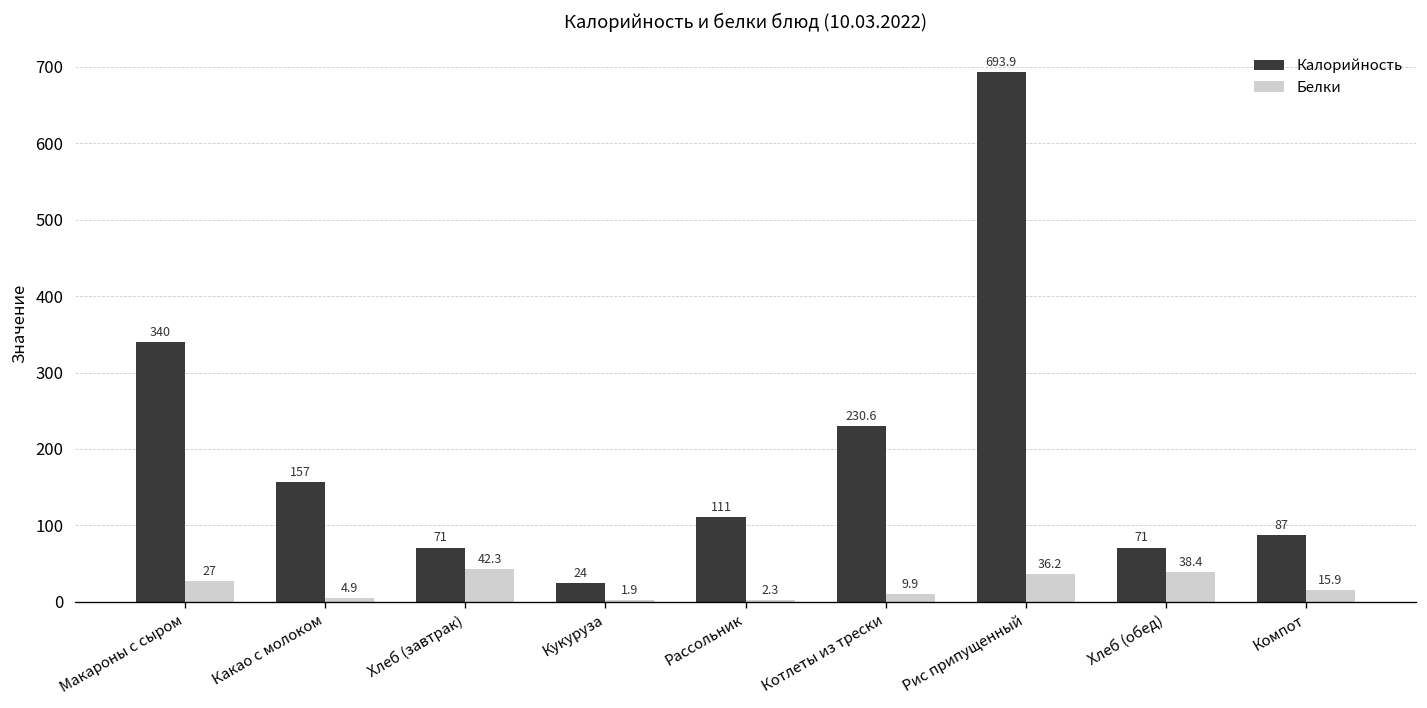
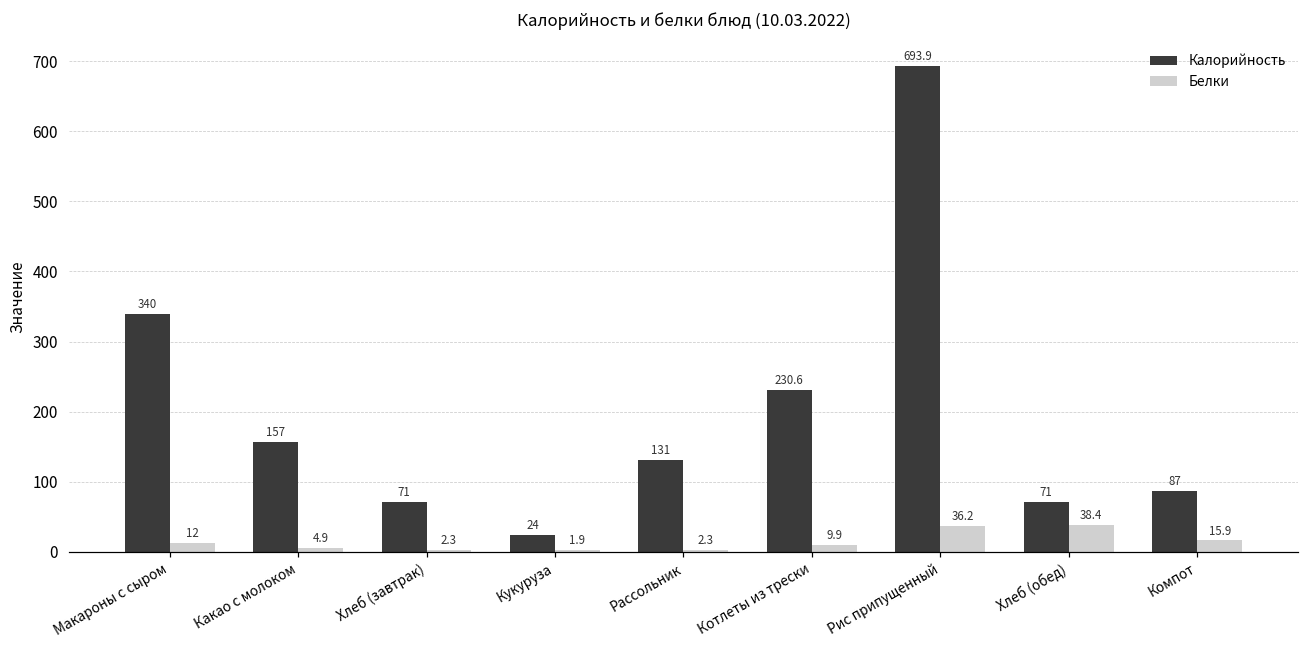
  {
    "Калорийность": {
      "Макароны с сыром": 340,
      "Какао с молоком": 157,
      "Хлеб (завтрак)": 71,
      "Кукуруза": 24,
-     "Рассольник": 111,
+     "Рассольник": 131,
      "Котлеты из трески": 230.6,
      "Рис припущенный": 693.9,
      "Хлеб (обед)": 71,
      "Компот": 87
    },
    "Белки": {
-     "Макароны с сыром": 27,
+     "Макароны с сыром": 12,
      "Какао с молоком": 4.9,
-     "Хлеб (завтрак)": 42.3,
+     "Хлеб (завтрак)": 2.3,
      "Кукуруза": 1.9,
      "Рассольник": 2.3,
      "Котлеты из трески": 9.9,
      "Рис припущенный": 36.2,
      "Хлеб (обед)": 38.4,
      "Компот": 15.9
    }
  }
